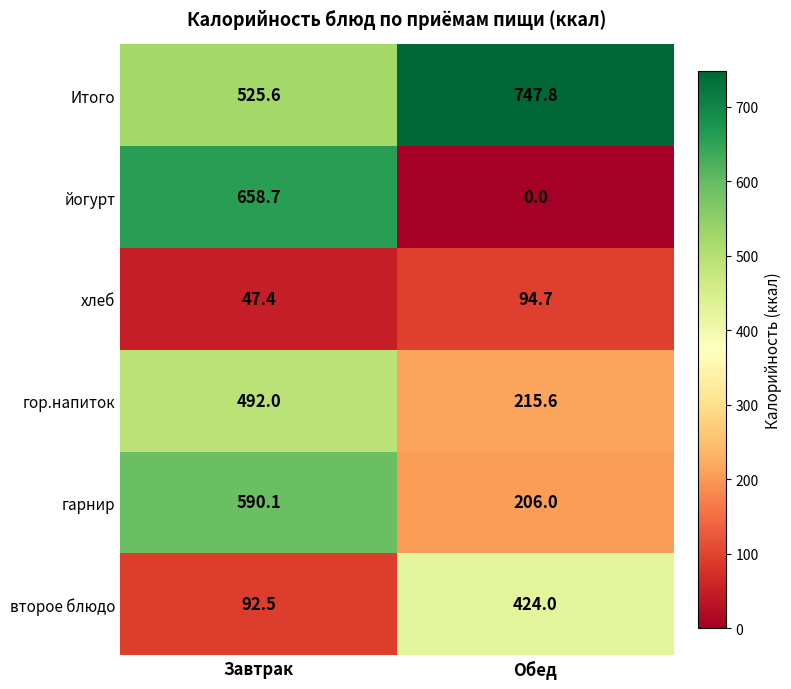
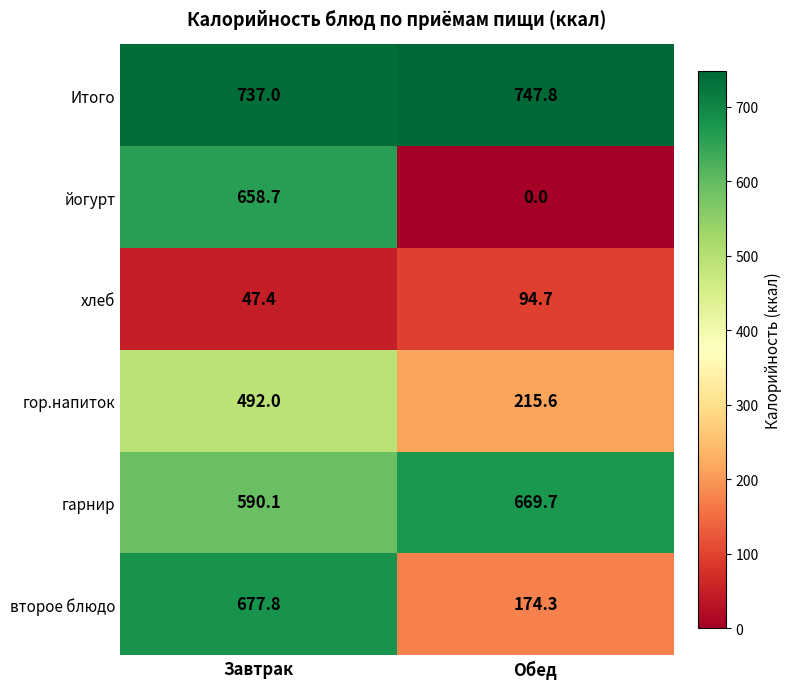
  {
    "Итого": {
-     "Завтрак": 525.6,
+     "Завтрак": 737.0,
      "Обед": 747.8
    },
    "йогурт": {
      "Завтрак": 658.7,
      "Обед": 0.0
    },
    "хлеб": {
      "Завтрак": 47.4,
      "Обед": 94.7
    },
    "гор.напиток": {
      "Завтрак": 492.0,
      "Обед": 215.6
    },
    "гарнир": {
      "Завтрак": 590.1,
-     "Обед": 206.0
+     "Обед": 669.7
    },
    "второе блюдо": {
-     "Завтрак": 92.5,
-     "Обед": 424.0
+     "Завтрак": 677.8,
+     "Обед": 174.3
    }
  }
